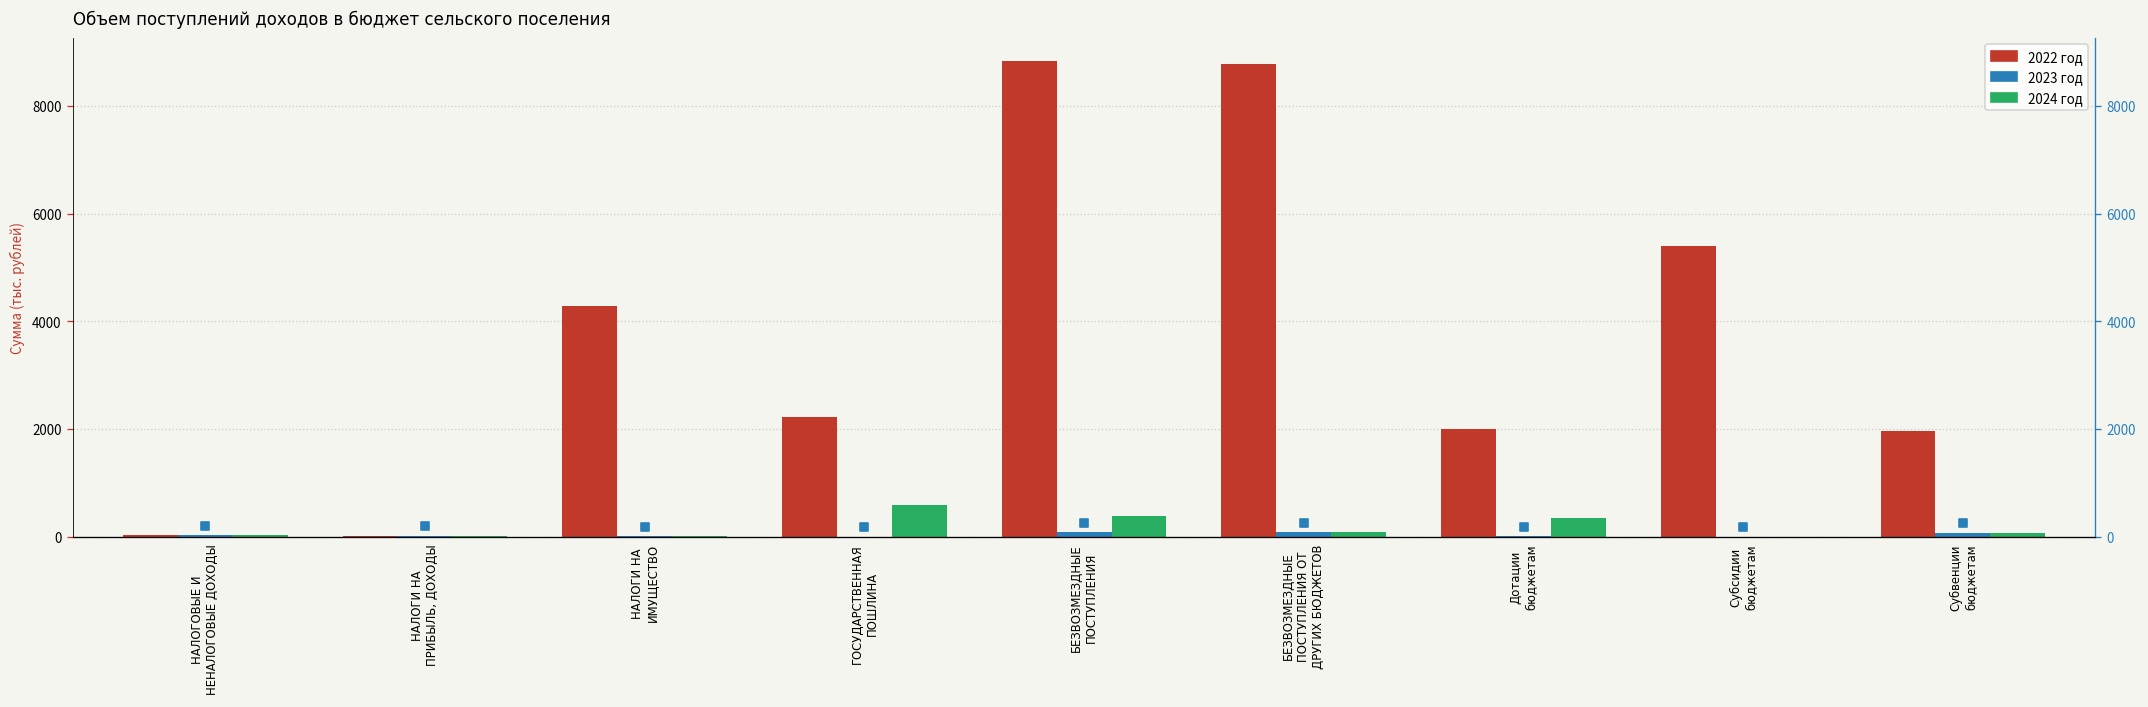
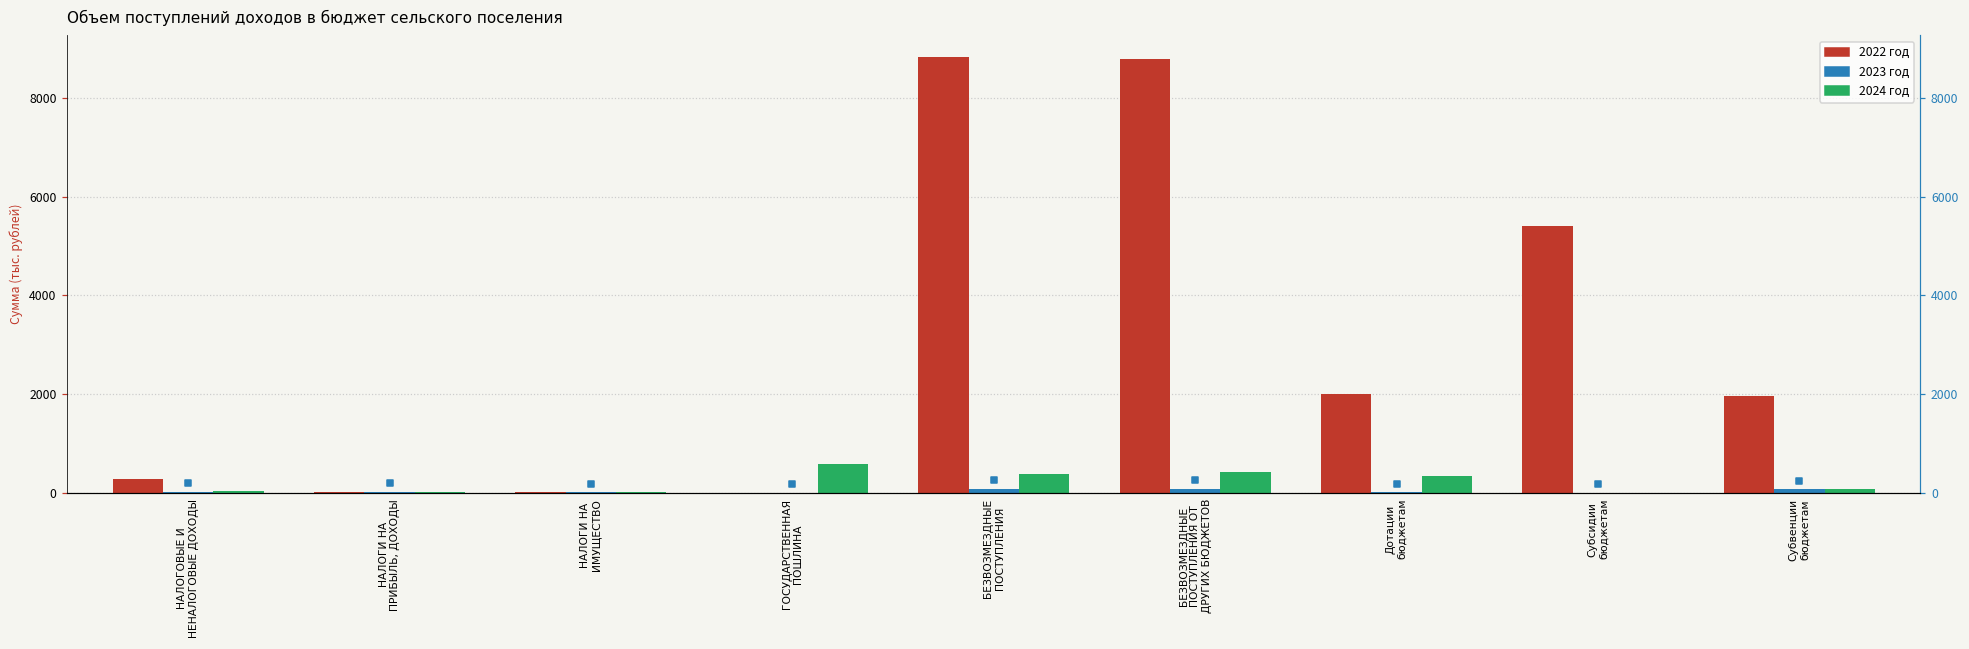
  {
    "2022 год": {
-     "НАЛОГОВЫЕ И НЕНАЛОГОВЫЕ ДОХОДЫ": 0,
-     "НАЛОГИ НА ИМУЩЕСТВО": 4300,
-     "ГОСУДАРСТВЕННАЯ ПОШЛИНА": 2200,
+     "НАЛОГОВЫЕ И НЕНАЛОГОВЫЕ ДОХОДЫ": 300,
+     "НАЛОГИ НА ИМУЩЕСТВО": 0,
+     "ГОСУДАРСТВЕННАЯ ПОШЛИНА": 0,
      "БЕЗВОЗМЕЗДНЫЕ ПОСТУПЛЕНИЯ": 8800,
      "БЕЗВОЗМЕЗДНЫЕ ПОСТУПЛЕНИЯ ОТ ДРУГИХ БЮДЖЕТОВ": 8800,
      "Дотации бюджетам": 2000,
      "Субсидии бюджетам": 5400,
      "Субвенции бюджетам": 2000
    },
    "2024 год": {
      "ГОСУДАРСТВЕННАЯ ПОШЛИНА": 600,
      "БЕЗВОЗМЕЗДНЫЕ ПОСТУПЛЕНИЯ": 400,
-     "БЕЗВОЗМЕЗДНЫЕ ПОСТУПЛЕНИЯ ОТ ДРУГИХ БЮДЖЕТОВ": 100,
+     "БЕЗВОЗМЕЗДНЫЕ ПОСТУПЛЕНИЯ ОТ ДРУГИХ БЮДЖЕТОВ": 400,
      "Дотации бюджетам": 300,
      "Субсидии бюджетам": 0,
      "Субвенции бюджетам": 100
    }
  }
